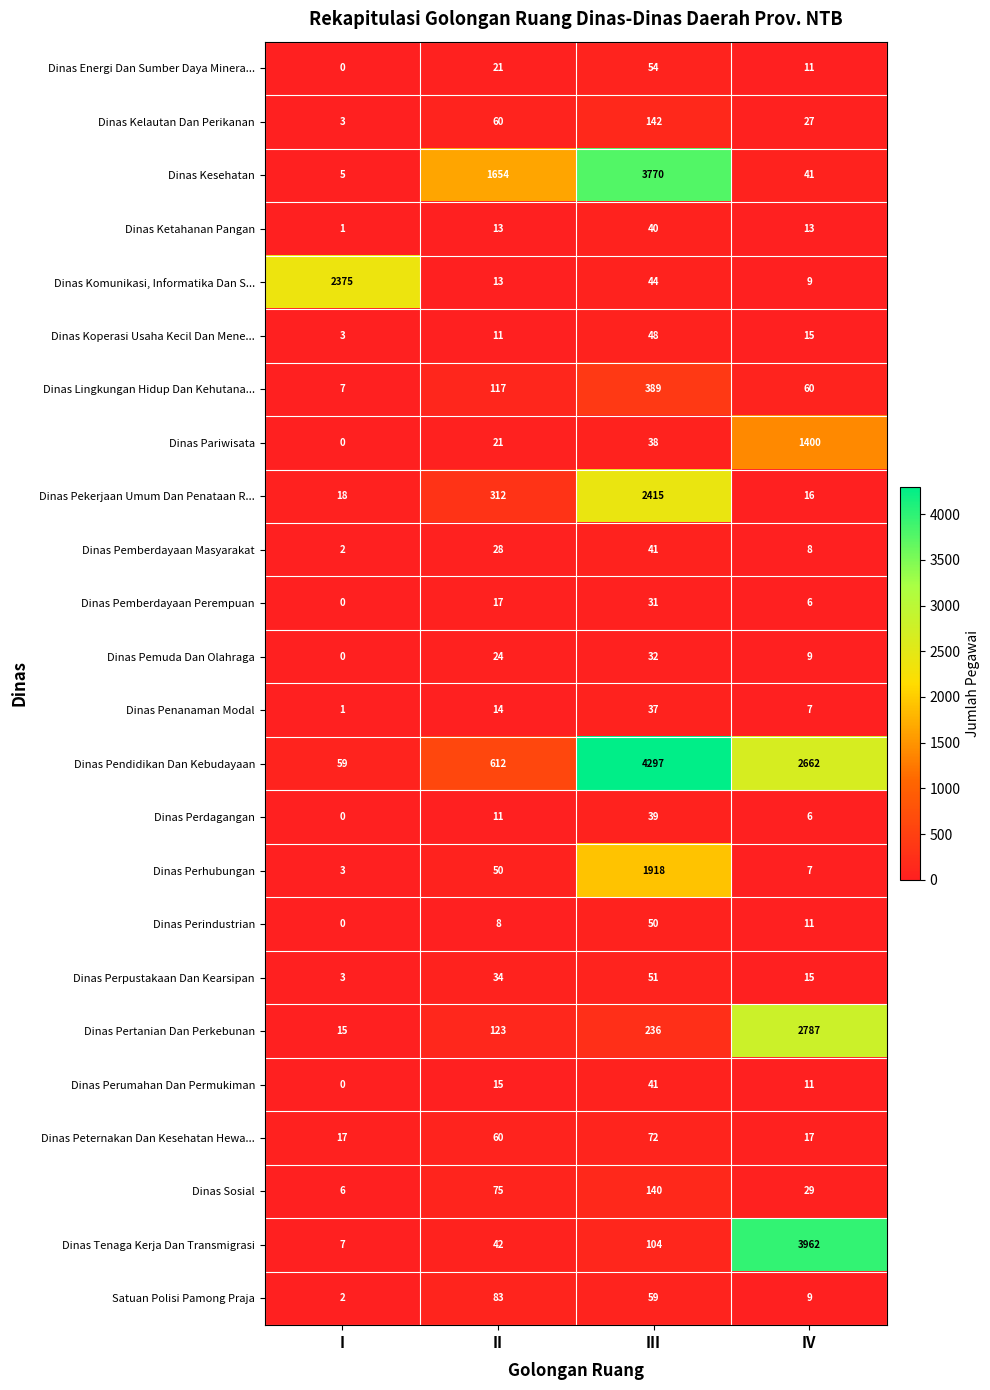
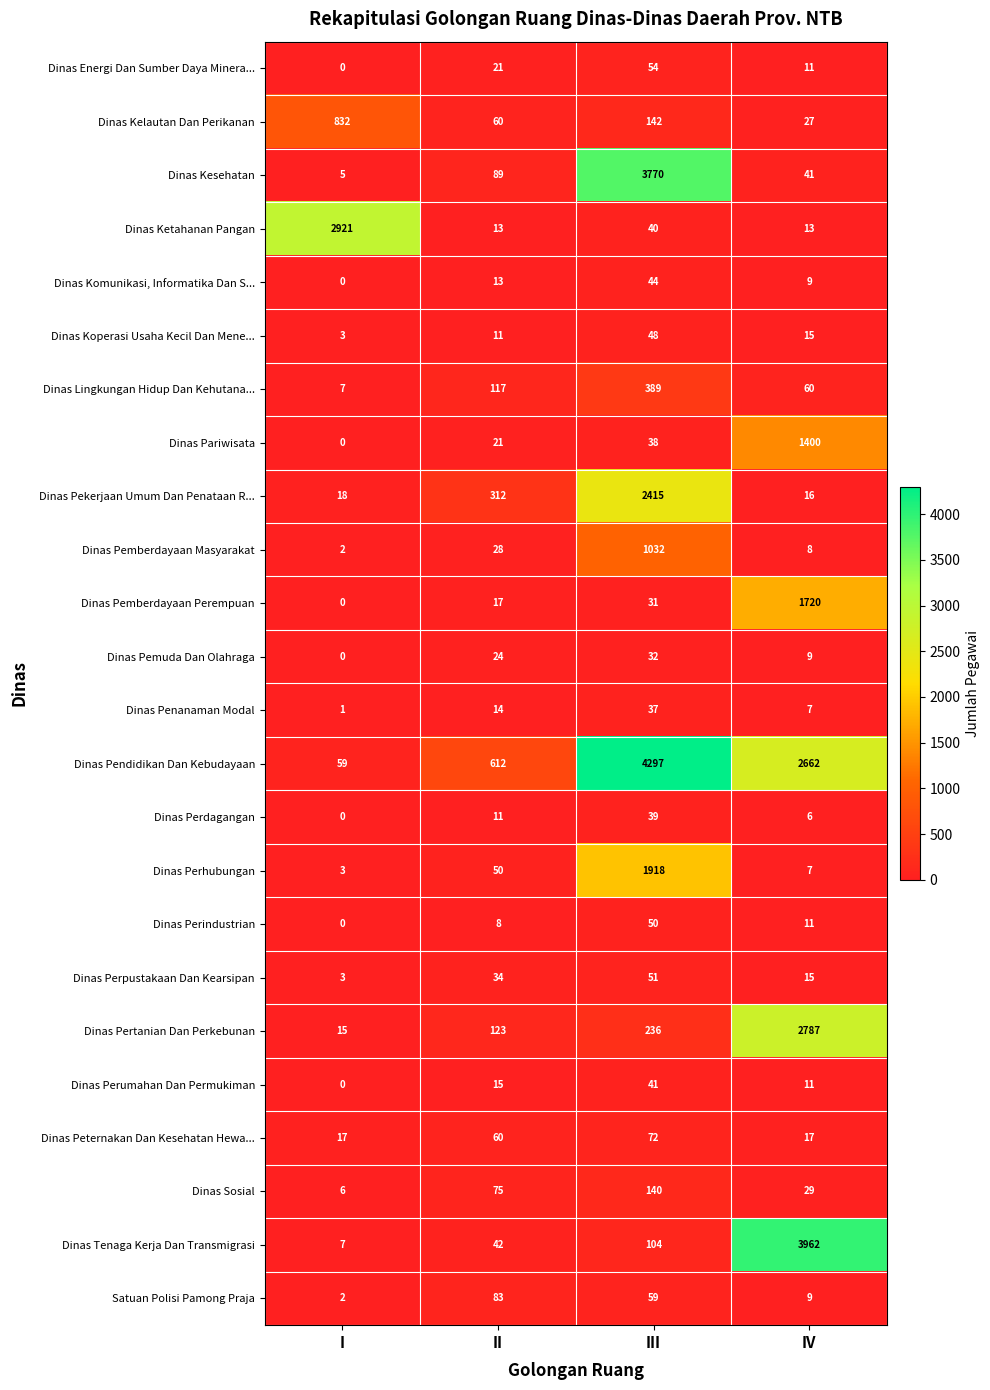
  {
    "Dinas Energi Dan Sumber Daya Minera...": {
      "I": 0,
      "II": 21,
      "III": 54,
      "IV": 11
    },
    "Dinas Kelautan Dan Perikanan": {
-     "I": 3,
+     "I": 832,
      "II": 60,
      "III": 142,
      "IV": 27
    },
    "Dinas Kesehatan": {
      "I": 5,
-     "II": 1654,
+     "II": 89,
      "III": 3770,
      "IV": 41
    },
    "Dinas Ketahanan Pangan": {
-     "I": 1,
+     "I": 2921,
      "II": 13,
      "III": 40,
      "IV": 13
    },
    "Dinas Komunikasi, Informatika Dan S...": {
-     "I": 2375,
+     "I": 0,
      "II": 13,
      "III": 44,
      "IV": 9
    },
    "Dinas Koperasi Usaha Kecil Dan Mene...": {
      "I": 3,
      "II": 11,
      "III": 48,
      "IV": 15
    },
    "Dinas Lingkungan Hidup Dan Kehutana...": {
      "I": 7,
      "II": 117,
      "III": 389,
      "IV": 60
    },
    "Dinas Pariwisata": {
      "I": 0,
      "II": 21,
      "III": 38,
      "IV": 1400
    },
    "Dinas Pekerjaan Umum Dan Penataan R...": {
      "I": 18,
      "II": 312,
      "III": 2415,
      "IV": 16
    },
    "Dinas Pemberdayaan Masyarakat": {
      "I": 2,
      "II": 28,
-     "III": 41,
+     "III": 1032,
      "IV": 8
    },
    "Dinas Pemberdayaan Perempuan": {
      "I": 0,
      "II": 17,
      "III": 31,
-     "IV": 6
+     "IV": 1720
    },
    "Dinas Pemuda Dan Olahraga": {
      "I": 0,
      "II": 24,
      "III": 32,
      "IV": 9
    },
    "Dinas Penanaman Modal": {
      "I": 1,
      "II": 14,
      "III": 37,
      "IV": 7
    },
    "Dinas Pendidikan Dan Kebudayaan": {
      "I": 59,
      "II": 612,
      "III": 4297,
      "IV": 2662
    },
    "Dinas Perdagangan": {
      "I": 0,
      "II": 11,
      "III": 39,
      "IV": 6
    },
    "Dinas Perhubungan": {
      "I": 3,
      "II": 50,
      "III": 1918,
      "IV": 7
    },
    "Dinas Perindustrian": {
      "I": 0,
      "II": 8,
      "III": 50,
      "IV": 11
    },
    "Dinas Perpustakaan Dan Kearsipan": {
      "I": 3,
      "II": 34,
      "III": 51,
      "IV": 15
    },
    "Dinas Pertanian Dan Perkebunan": {
      "I": 15,
      "II": 123,
      "III": 236,
      "IV": 2787
    },
    "Dinas Perumahan Dan Permukiman": {
      "I": 0,
      "II": 15,
      "III": 41,
      "IV": 11
    },
    "Dinas Peternakan Dan Kesehatan Hewa...": {
      "I": 17,
      "II": 60,
      "III": 72,
      "IV": 17
    },
    "Dinas Sosial": {
      "I": 6,
      "II": 75,
      "III": 140,
      "IV": 29
    },
    "Dinas Tenaga Kerja Dan Transmigrasi": {
      "I": 7,
      "II": 42,
      "III": 104,
      "IV": 3962
    },
    "Satuan Polisi Pamong Praja": {
      "I": 2,
      "II": 83,
      "III": 59,
      "IV": 9
    }
  }
